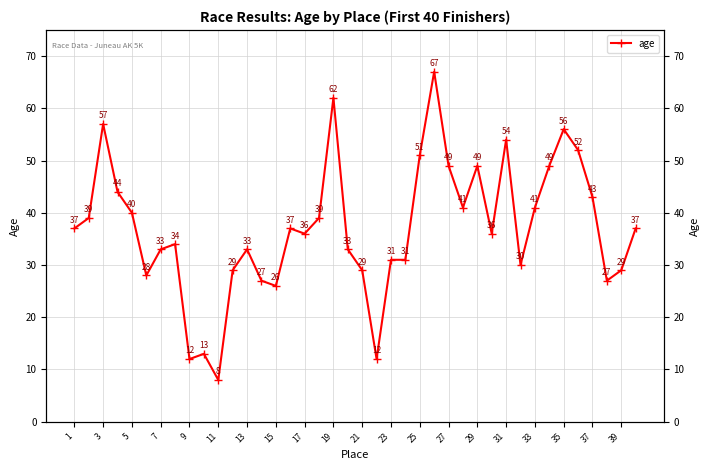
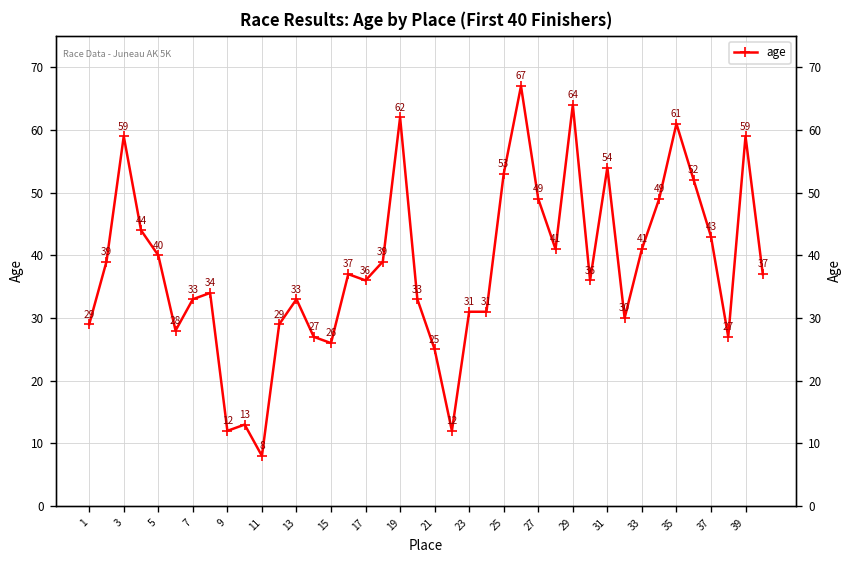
  {
-   "1": 37,
-   "3": 57,
+   "1": 29,
+   "3": 59,
    "5": 40,
    "7": 33,
    "9": 12,
    "11": 8,
    "13": 33,
    "15": 26,
    "17": 36,
    "19": 62,
-   "21": 29,
+   "21": 25,
    "23": 31,
-   "25": 51,
+   "25": 53,
    "27": 49,
-   "29": 49,
+   "29": 64,
    "31": 54,
    "33": 41,
-   "35": 56,
+   "35": 61,
    "37": 43,
-   "39": 29
+   "39": 59
  }
